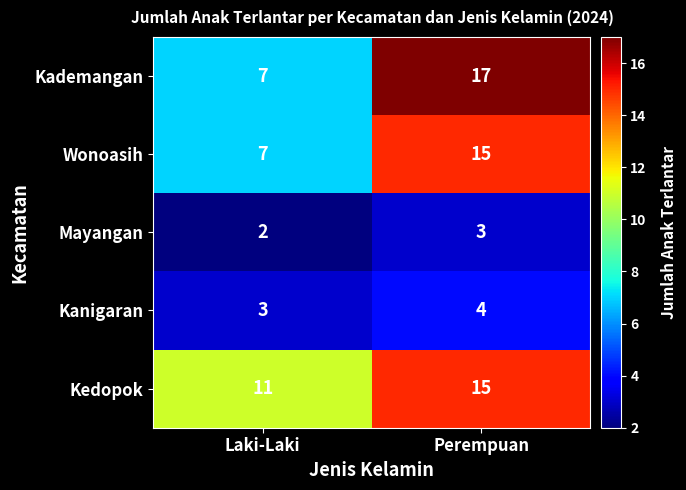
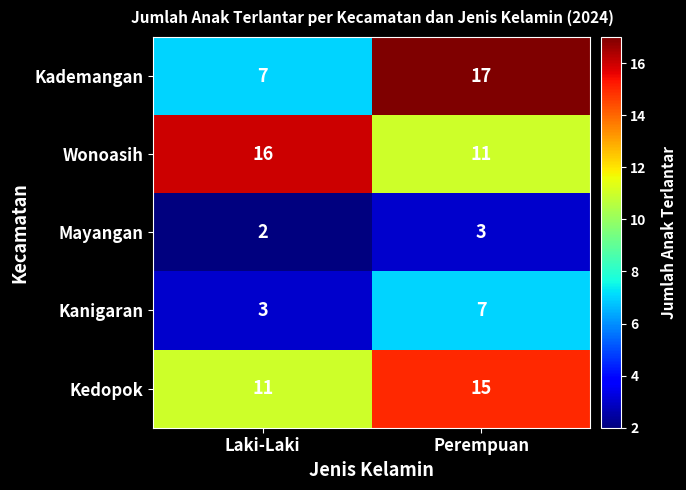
  {
    "Kademangan": {
      "Laki-Laki": 7,
      "Perempuan": 17
    },
    "Wonoasih": {
-     "Laki-Laki": 7,
-     "Perempuan": 15
+     "Laki-Laki": 16,
+     "Perempuan": 11
    },
    "Mayangan": {
      "Laki-Laki": 2,
      "Perempuan": 3
    },
    "Kanigaran": {
      "Laki-Laki": 3,
-     "Perempuan": 4
+     "Perempuan": 7
    },
    "Kedopok": {
      "Laki-Laki": 11,
      "Perempuan": 15
    }
  }
